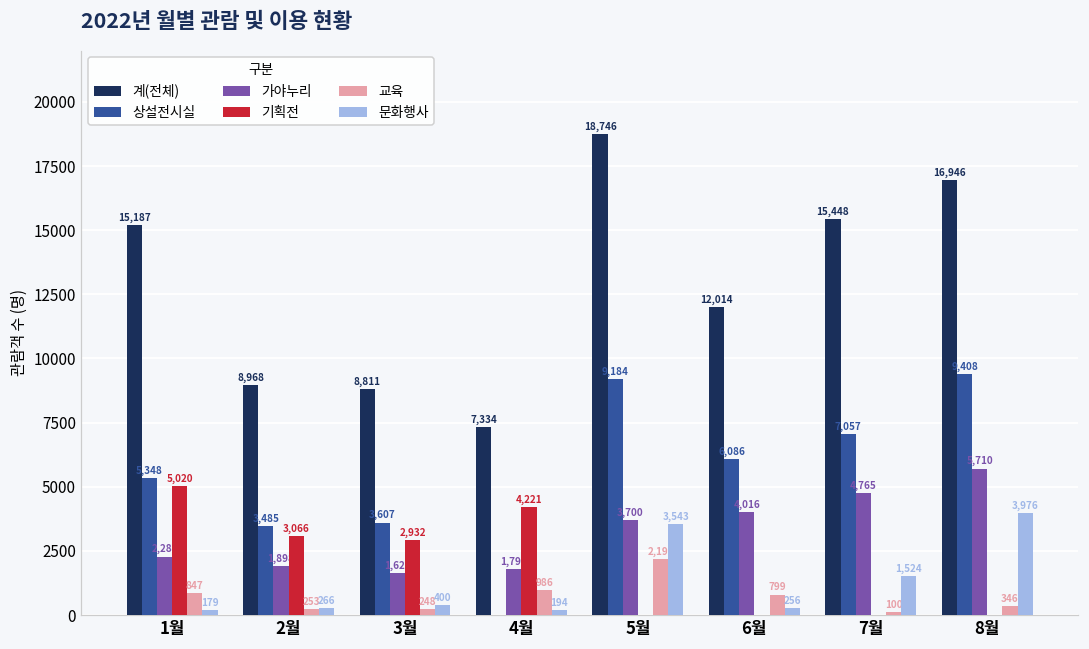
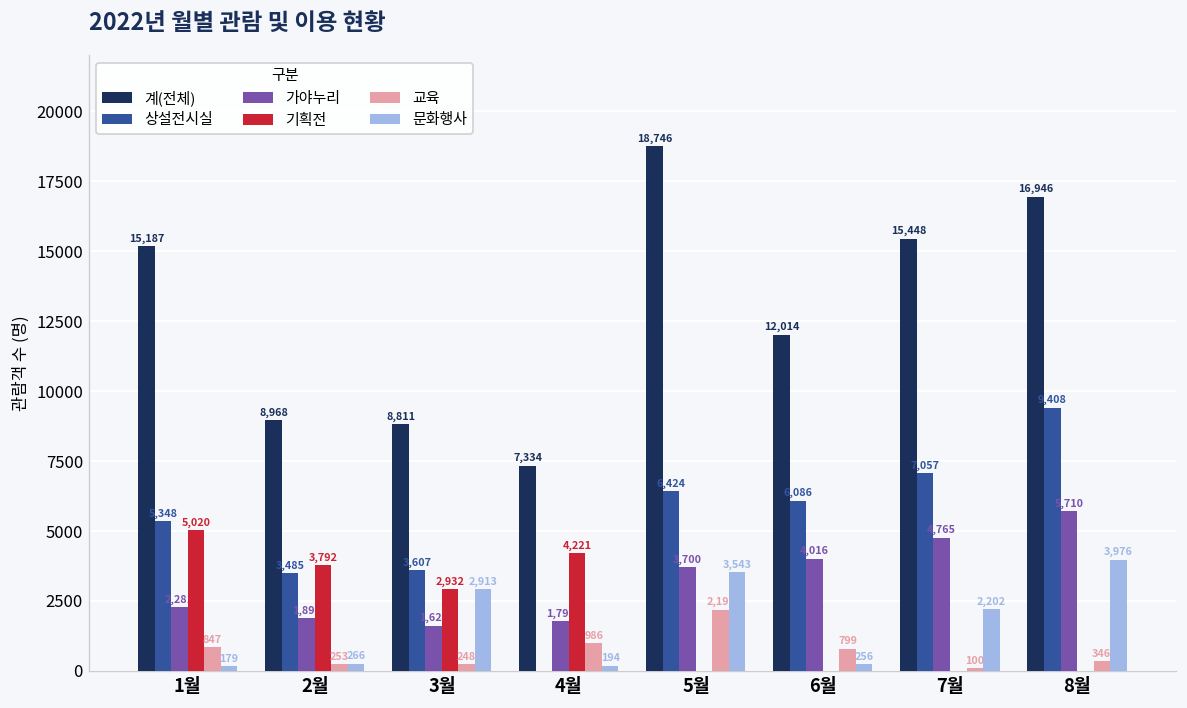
  {
    "계(전체)": {
      "1월": "15,187",
      "2월": "8,968",
      "3월": "8,811",
      "4월": "7,334",
      "5월": "18,746",
      "6월": "12,014",
      "7월": "15,448",
      "8월": "16,946"
    },
    "상설전시실": {
      "1월": "5,348",
      "2월": "3,485",
      "3월": "3,607",
-     "5월": "9,184",
+     "5월": "6,424",
      "6월": "6,086",
      "7월": "7,057",
      "8월": "9,408"
    },
    "가야누리": {
      "1월": "2,281",
      "2월": "1,898",
      "3월": "1,624",
      "4월": "1,793",
      "5월": "3,700",
      "6월": "4,016",
      "7월": "4,765",
      "8월": "5,710"
    },
    "기획전": {
      "1월": "5,020",
-     "2월": "3,066",
+     "2월": "3,792",
      "3월": "2,932",
      "4월": "4,221"
    },
    "교육": {
      "1월": "847",
      "2월": "253",
      "3월": "248",
      "4월": "986",
      "5월": "2,191",
      "6월": "799",
      "7월": "100",
      "8월": "346"
    },
    "문화행사": {
      "1월": "179",
      "2월": "266",
-     "3월": "400",
+     "3월": "2,913",
      "4월": "194",
      "5월": "3,543",
      "6월": "256",
-     "7월": "1,524",
+     "7월": "2,202",
      "8월": "3,976"
    }
  }
